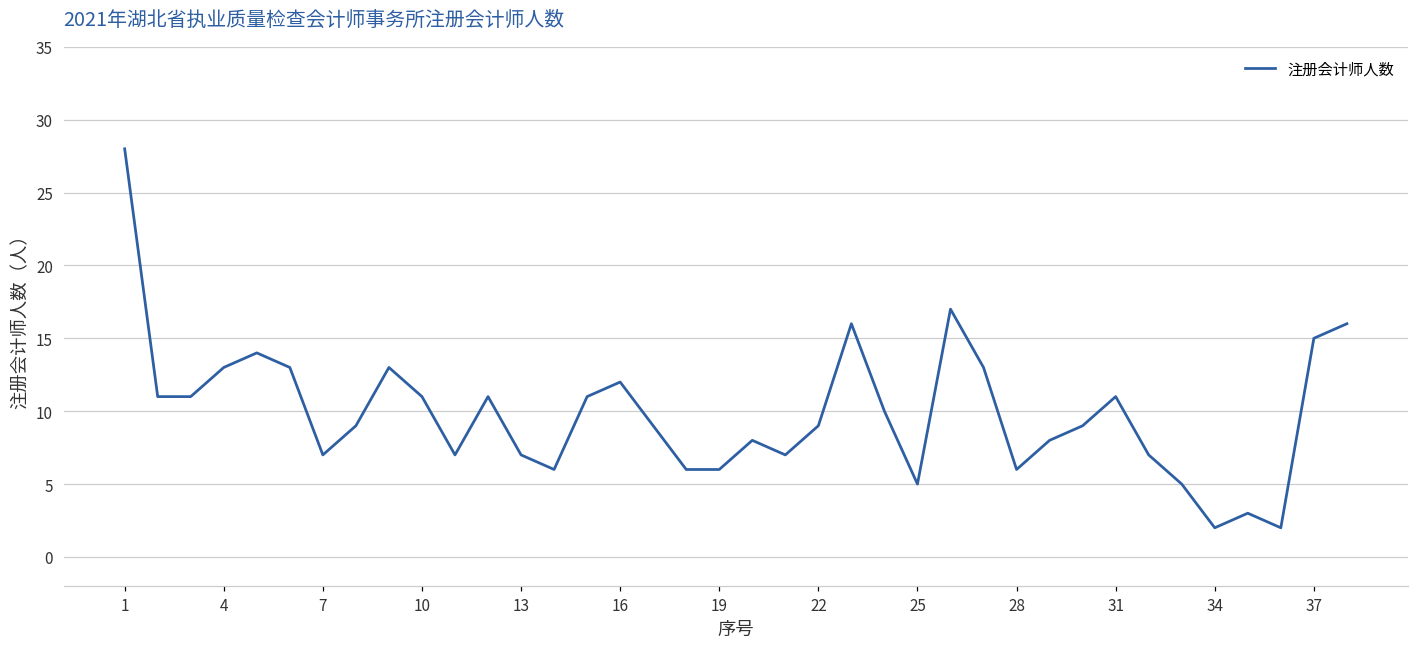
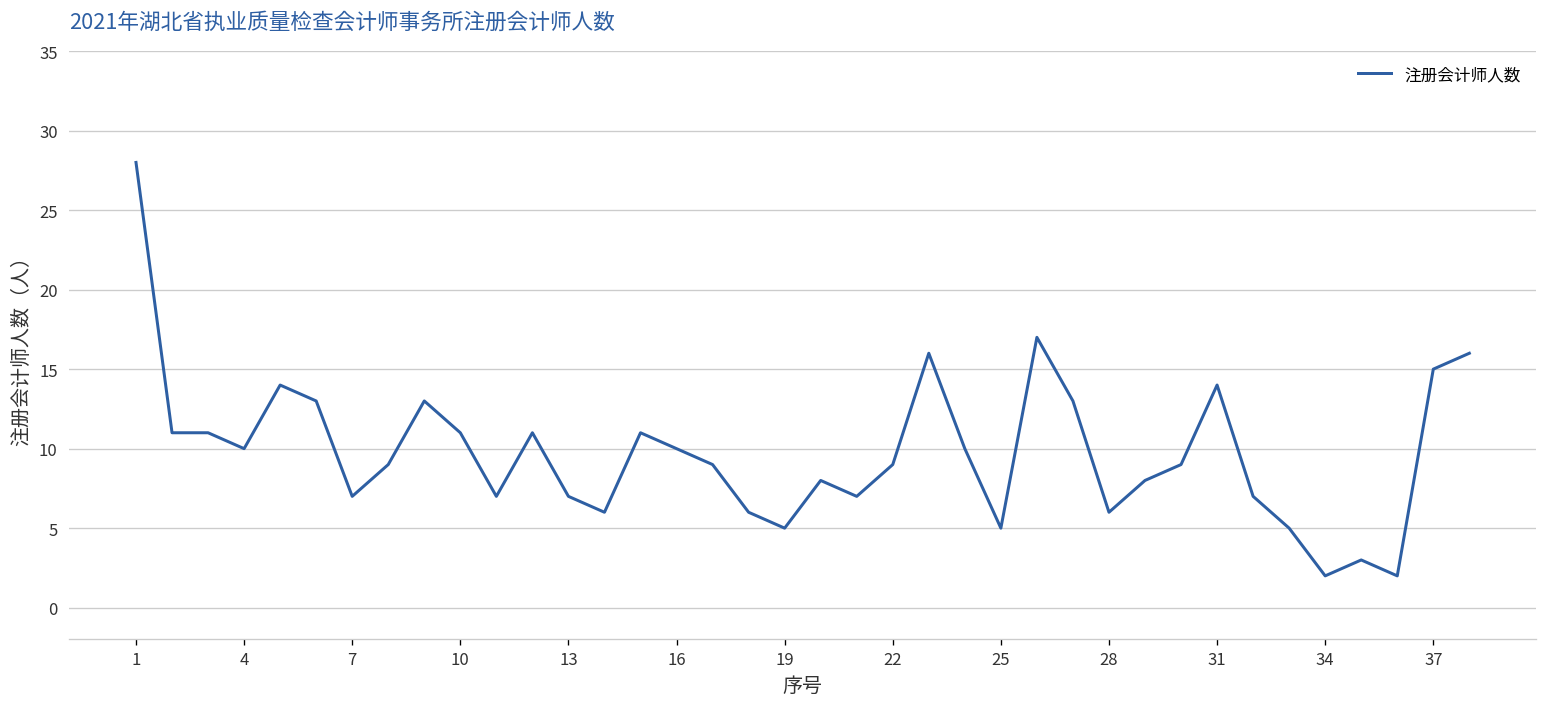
  {
    "1": 28,
-   "4": 13,
+   "4": 10,
    "7": 7,
    "10": 11,
    "13": 7,
-   "16": 12,
-   "19": 6,
+   "16": 10,
+   "19": 5,
    "22": 9,
    "25": 5,
    "28": 6,
-   "31": 11,
+   "31": 14,
    "34": 2,
    "37": 15
  }
